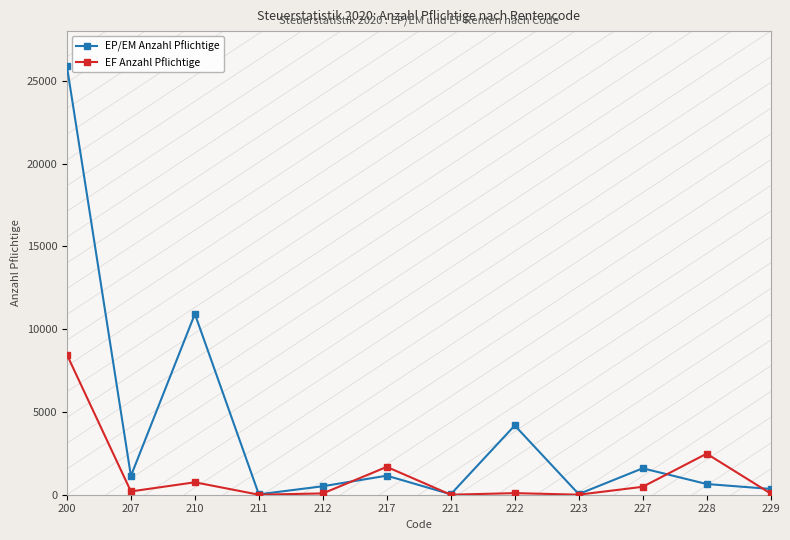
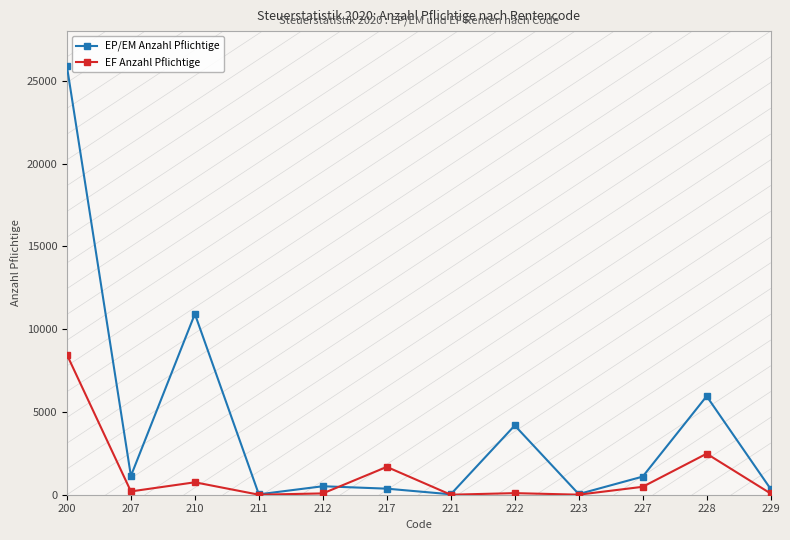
  {
    "EP/EM Anzahl Pflichtige": {
      "200": 25900,
      "207": 1100,
      "210": 10900,
      "212": 500,
-     "217": 1200,
+     "217": 400,
      "222": 4200,
-     "227": 1600,
-     "228": 600,
+     "227": 1100,
+     "228": 6000,
      "229": 300
    },
    "EF Anzahl Pflichtige": {
      "200": 8500,
      "207": 200,
      "210": 800,
      "212": 100,
      "217": 1700,
      "222": 100,
      "227": 500,
      "228": 2500
    }
  }
